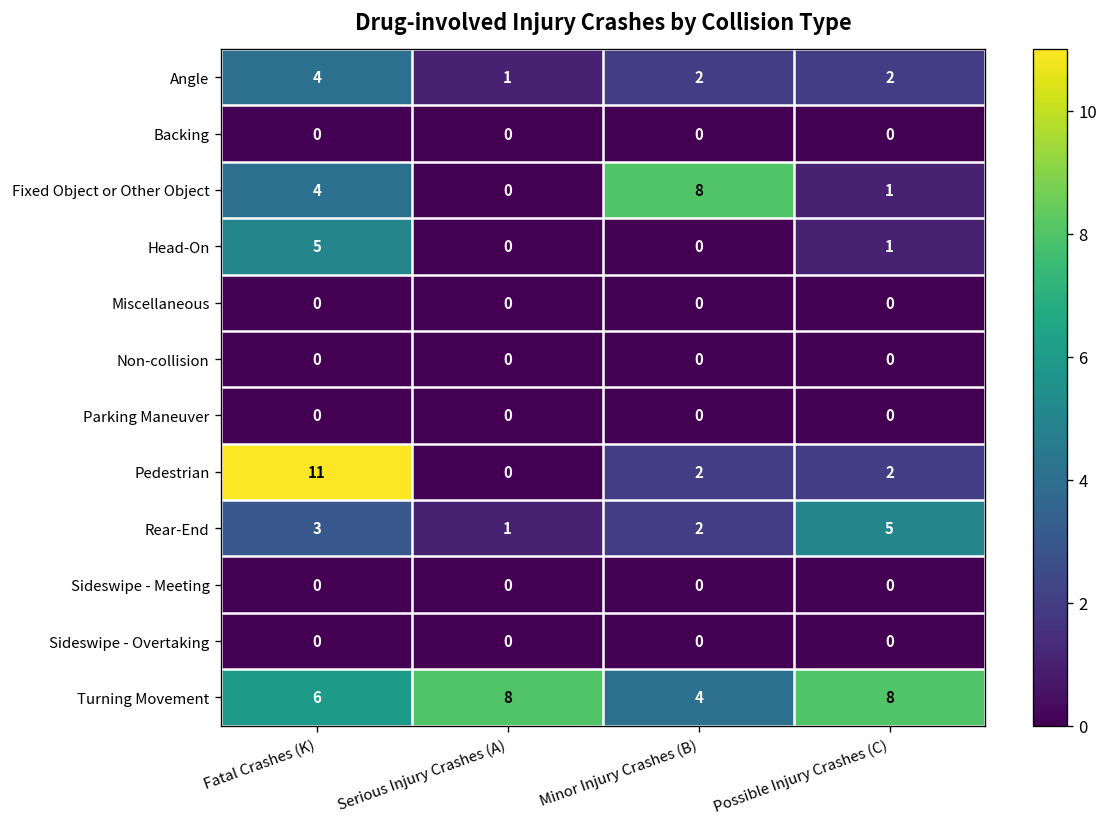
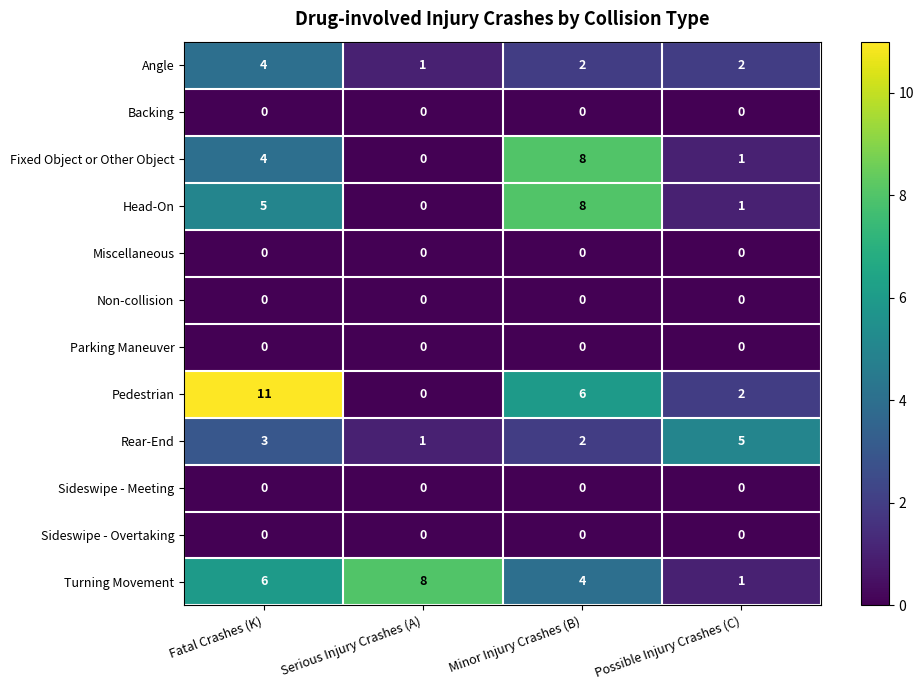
  {
    "Angle": {
      "Fatal Crashes (K)": 4,
      "Serious Injury Crashes (A)": 1,
      "Minor Injury Crashes (B)": 2,
      "Possible Injury Crashes (C)": 2
    },
    "Backing": {
      "Fatal Crashes (K)": 0,
      "Serious Injury Crashes (A)": 0,
      "Minor Injury Crashes (B)": 0,
      "Possible Injury Crashes (C)": 0
    },
    "Fixed Object or Other Object": {
      "Fatal Crashes (K)": 4,
      "Serious Injury Crashes (A)": 0,
      "Minor Injury Crashes (B)": 8,
      "Possible Injury Crashes (C)": 1
    },
    "Head-On": {
      "Fatal Crashes (K)": 5,
      "Serious Injury Crashes (A)": 0,
-     "Minor Injury Crashes (B)": 0,
+     "Minor Injury Crashes (B)": 8,
      "Possible Injury Crashes (C)": 1
    },
    "Miscellaneous": {
      "Fatal Crashes (K)": 0,
      "Serious Injury Crashes (A)": 0,
      "Minor Injury Crashes (B)": 0,
      "Possible Injury Crashes (C)": 0
    },
    "Non-collision": {
      "Fatal Crashes (K)": 0,
      "Serious Injury Crashes (A)": 0,
      "Minor Injury Crashes (B)": 0,
      "Possible Injury Crashes (C)": 0
    },
    "Parking Maneuver": {
      "Fatal Crashes (K)": 0,
      "Serious Injury Crashes (A)": 0,
      "Minor Injury Crashes (B)": 0,
      "Possible Injury Crashes (C)": 0
    },
    "Pedestrian": {
      "Fatal Crashes (K)": 11,
      "Serious Injury Crashes (A)": 0,
-     "Minor Injury Crashes (B)": 2,
+     "Minor Injury Crashes (B)": 6,
      "Possible Injury Crashes (C)": 2
    },
    "Rear-End": {
      "Fatal Crashes (K)": 3,
      "Serious Injury Crashes (A)": 1,
      "Minor Injury Crashes (B)": 2,
      "Possible Injury Crashes (C)": 5
    },
    "Sideswipe - Meeting": {
      "Fatal Crashes (K)": 0,
      "Serious Injury Crashes (A)": 0,
      "Minor Injury Crashes (B)": 0,
      "Possible Injury Crashes (C)": 0
    },
    "Sideswipe - Overtaking": {
      "Fatal Crashes (K)": 0,
      "Serious Injury Crashes (A)": 0,
      "Minor Injury Crashes (B)": 0,
      "Possible Injury Crashes (C)": 0
    },
    "Turning Movement": {
      "Fatal Crashes (K)": 6,
      "Serious Injury Crashes (A)": 8,
      "Minor Injury Crashes (B)": 4,
-     "Possible Injury Crashes (C)": 8
+     "Possible Injury Crashes (C)": 1
    }
  }
